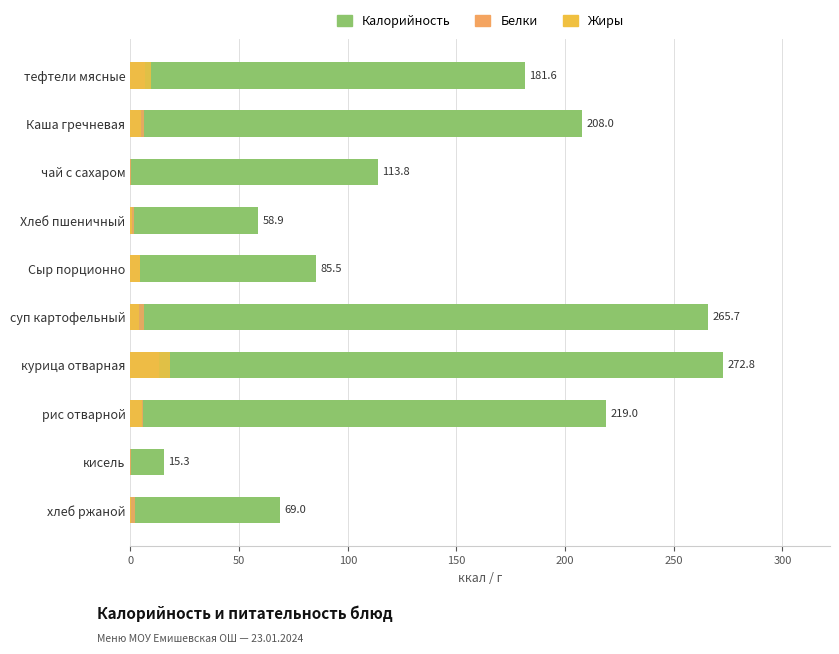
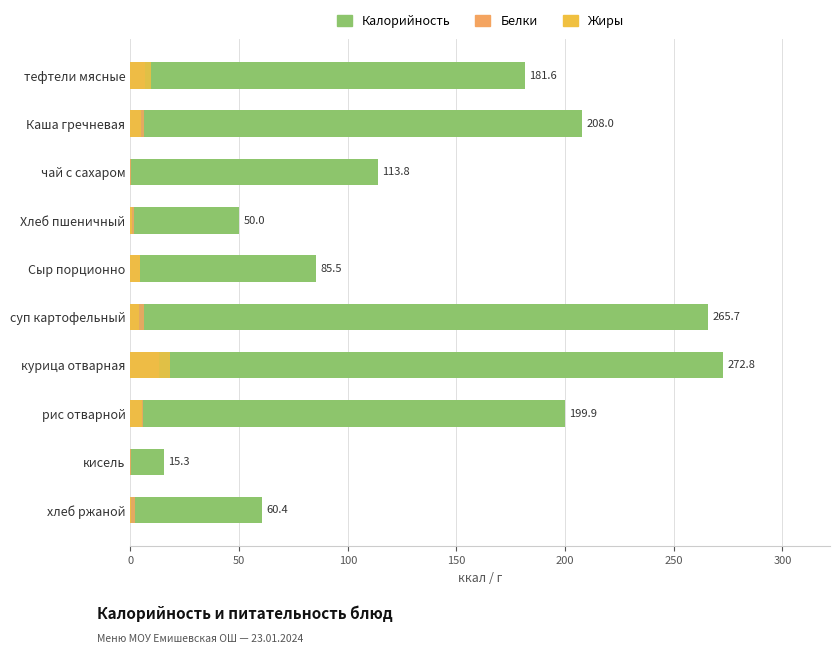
  {
    "Калорийность": {
      "тефтели мясные": 181.6,
      "Каша гречневая": 208.0,
      "чай с сахаром": 113.8,
-     "Хлеб пшеничный": 58.9,
+     "Хлеб пшеничный": 50.0,
      "Сыр порционно": 85.5,
      "суп картофельный": 265.7,
      "курица отварная": 272.8,
-     "рис отварной": 219.0,
+     "рис отварной": 199.9,
      "кисель": 15.3,
-     "хлеб ржаной": 69.0
+     "хлеб ржаной": 60.4
    }
  }
